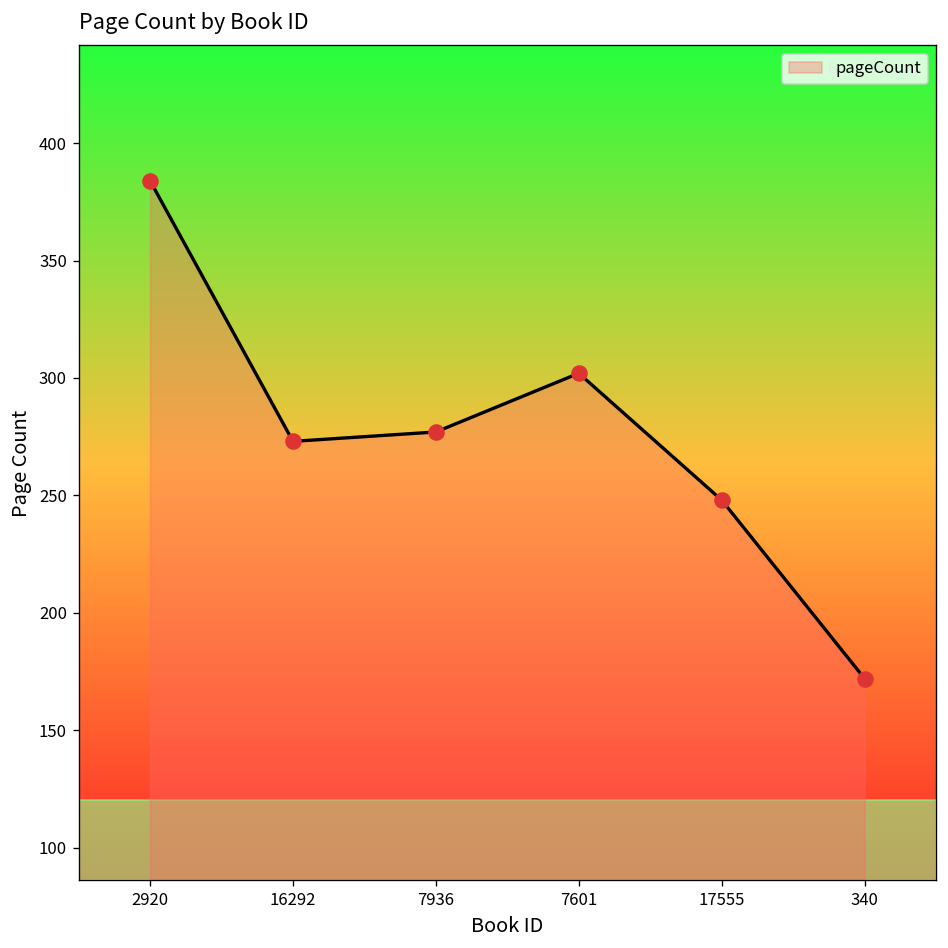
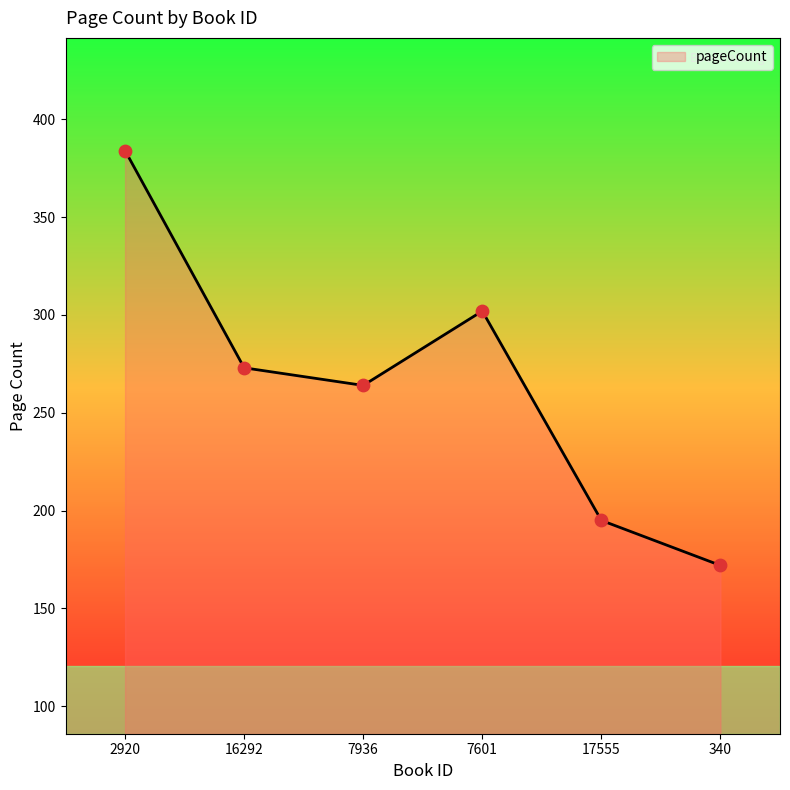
  {
    "2920": 384,
    "16292": 273,
-   "7936": 277,
+   "7936": 264,
    "7601": 302,
-   "17555": 248,
+   "17555": 195,
    "340": 172
  }
